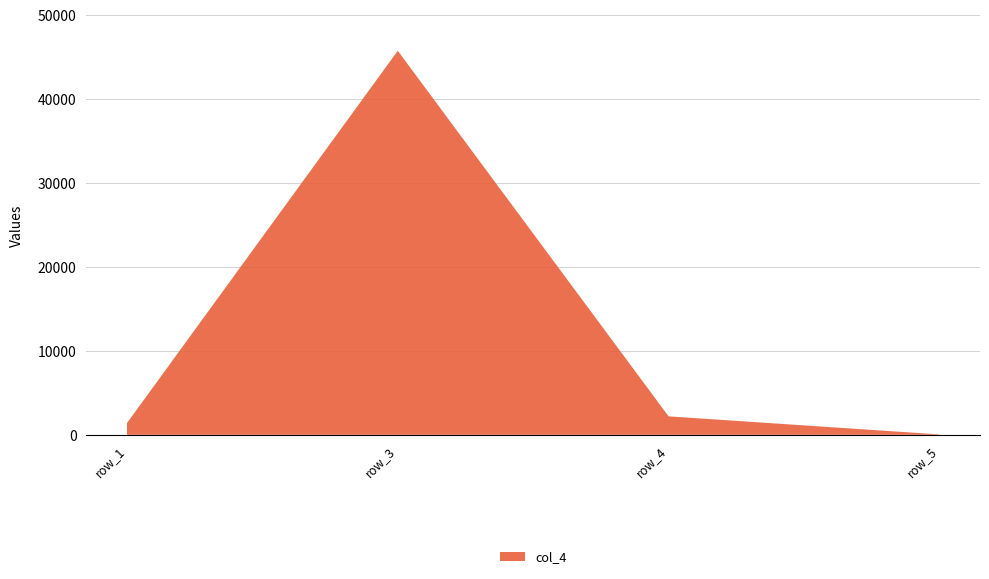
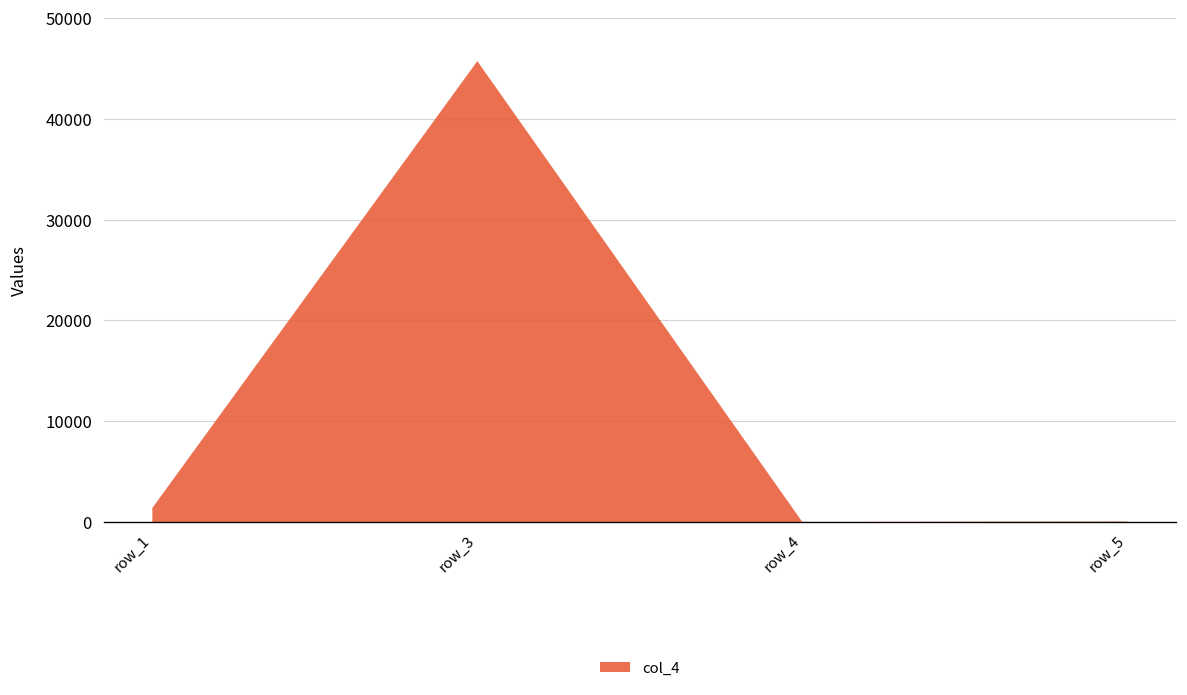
  {
    "row_1": 1000,
    "row_3": 46000,
-   "row_4": 2000
+   "row_4": 0
  }
